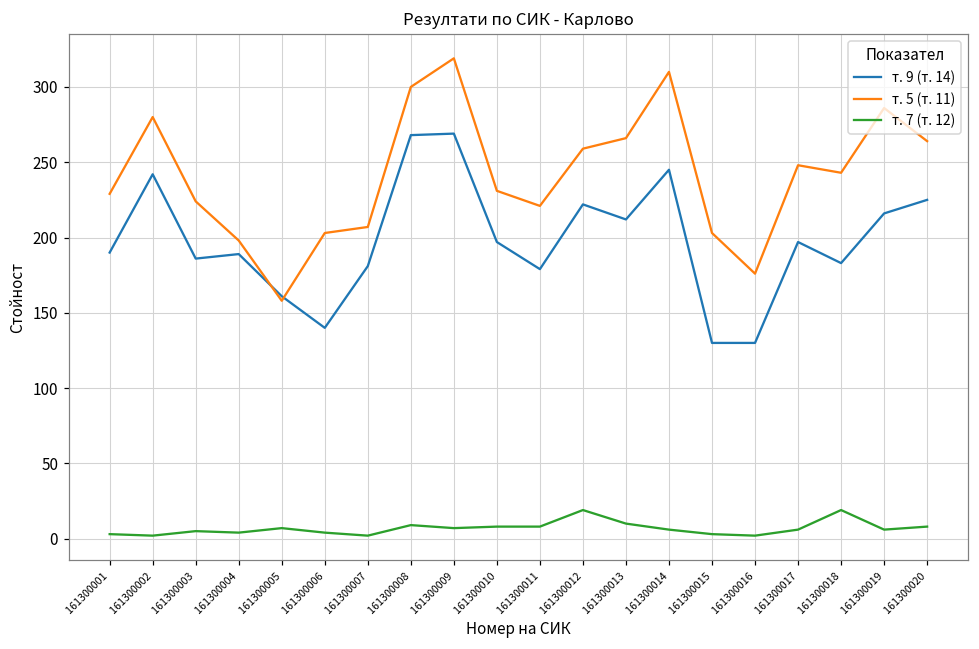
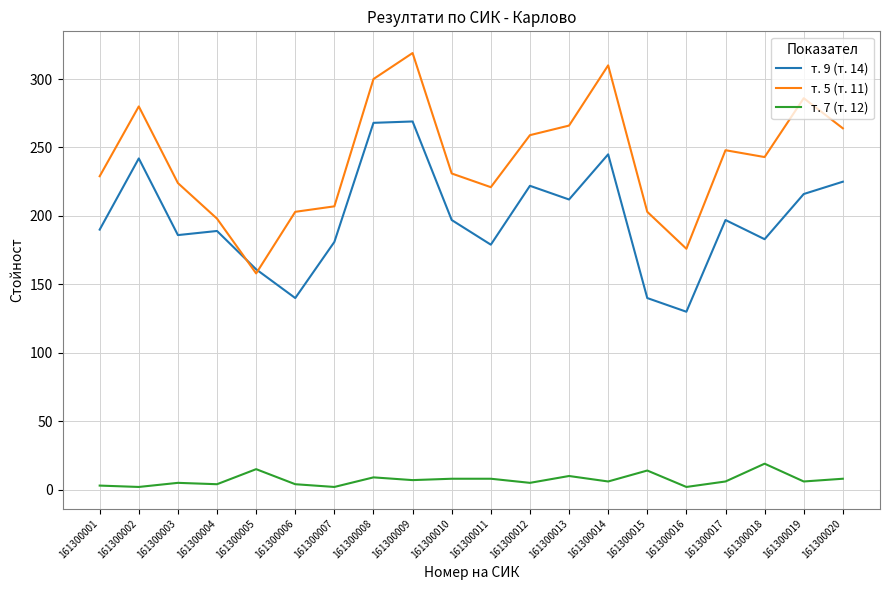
  {
    "т. 9 (т. 14)": {
      "161300001": 190,
      "161300002": 242,
      "161300003": 186,
      "161300004": 189,
      "161300005": 161,
      "161300006": 140,
      "161300007": 181,
      "161300008": 268,
      "161300009": 269,
      "161300010": 197,
      "161300011": 179,
      "161300012": 222,
      "161300013": 212,
      "161300014": 245,
-     "161300015": 130,
+     "161300015": 140,
      "161300016": 130,
      "161300017": 197,
      "161300018": 183,
      "161300019": 216,
      "161300020": 225
    },
    "т. 5 (т. 11)": {
      "161300001": 229,
      "161300002": 280,
      "161300003": 224,
      "161300004": 198,
      "161300005": 158,
      "161300006": 203,
      "161300007": 207,
      "161300008": 300,
      "161300009": 319,
      "161300010": 231,
      "161300011": 221,
      "161300012": 259,
      "161300013": 266,
      "161300014": 310,
      "161300015": 203,
      "161300016": 176,
      "161300017": 248,
      "161300018": 243,
      "161300020": 264
    },
    "т. 7 (т. 12)": {
      "161300001": 3,
      "161300002": 2,
      "161300003": 5,
      "161300004": 4,
-     "161300005": 7,
+     "161300005": 15,
      "161300006": 4,
      "161300007": 2,
      "161300008": 9,
      "161300009": 7,
      "161300010": 8,
      "161300011": 8,
-     "161300012": 19,
+     "161300012": 5,
      "161300013": 10,
      "161300014": 6,
-     "161300015": 3,
+     "161300015": 14,
      "161300016": 2,
      "161300017": 6,
      "161300018": 19,
      "161300019": 6,
      "161300020": 8
    }
  }
